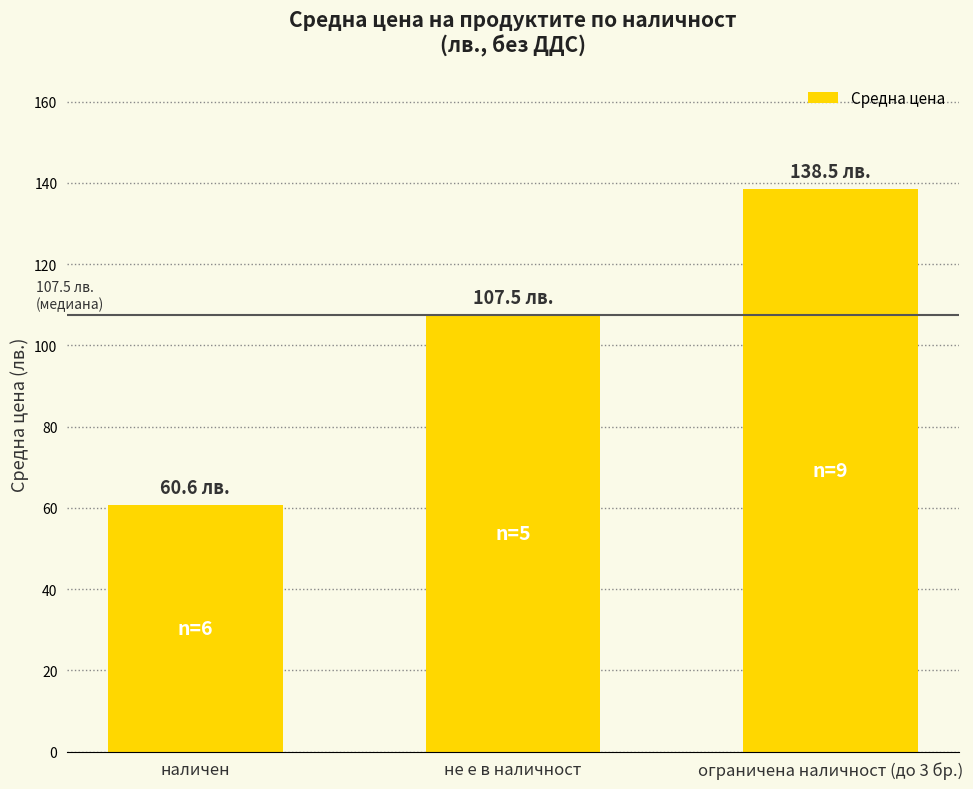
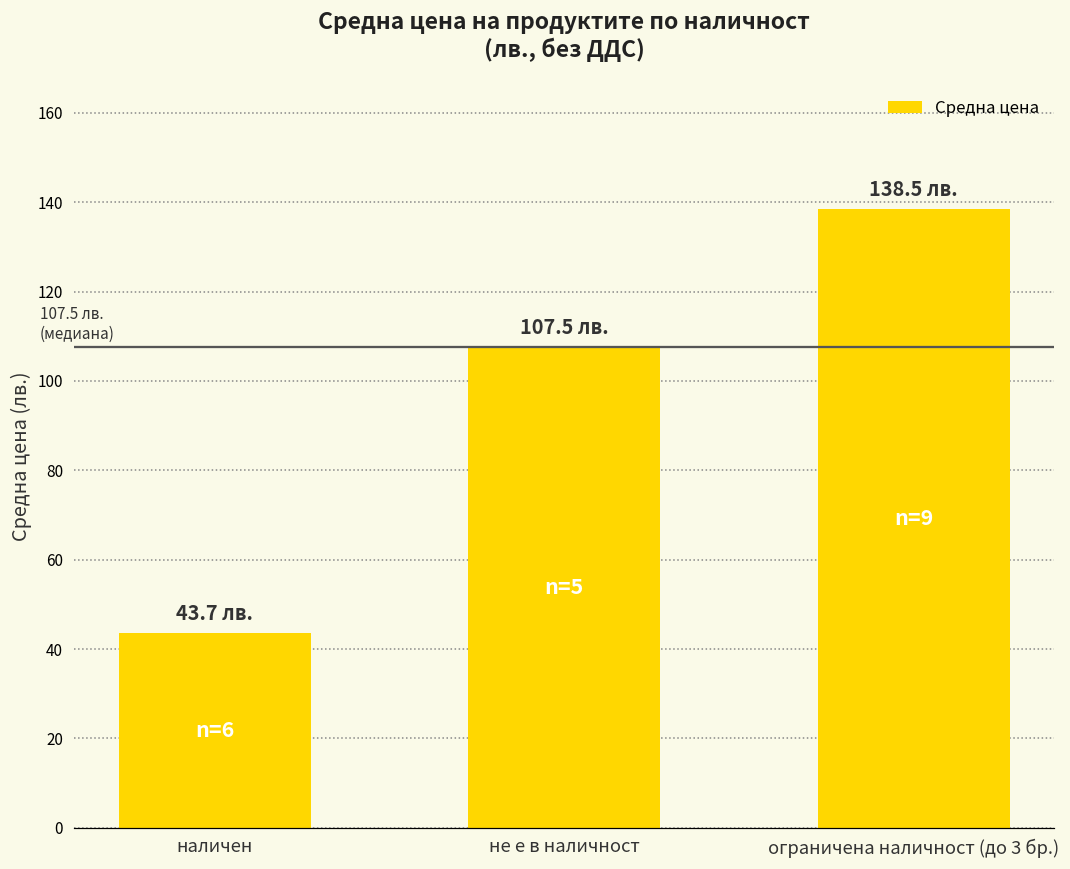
  {
-   "наличен": 60.6,
+   "наличен": 43.7,
    "не е в наличност": 107.5,
    "ограничена наличност (до 3 бр.)": 138.5
  }
